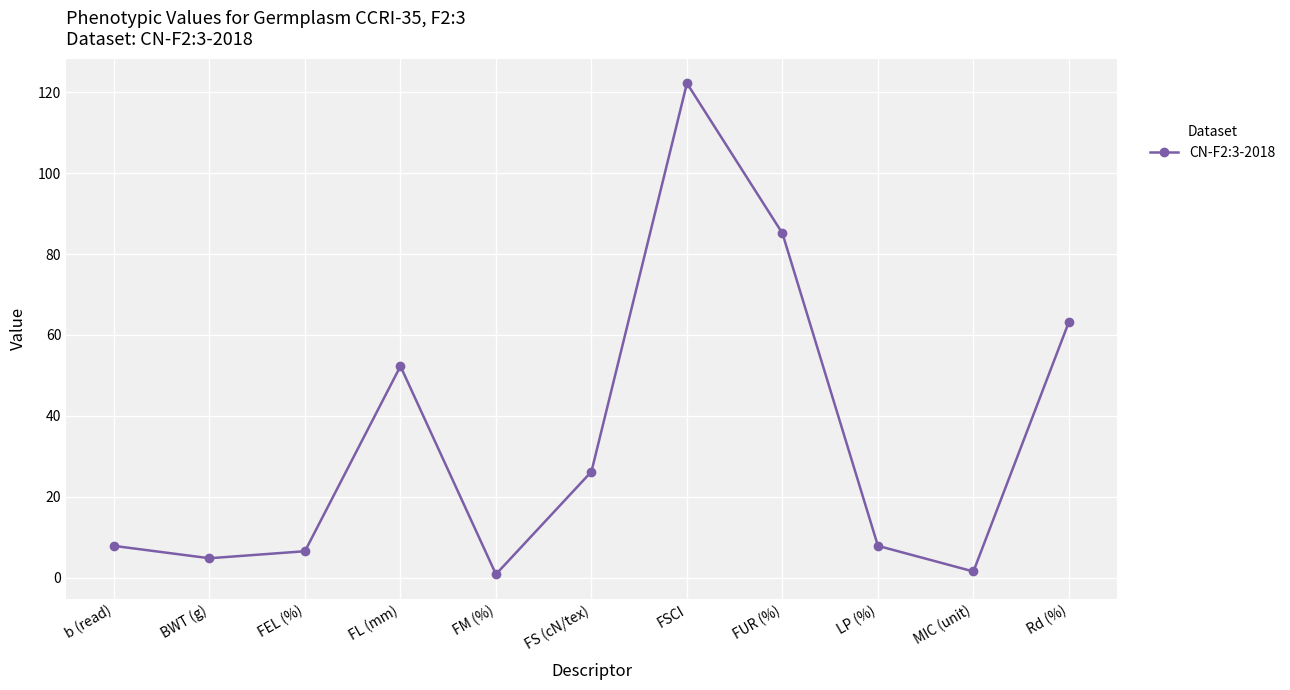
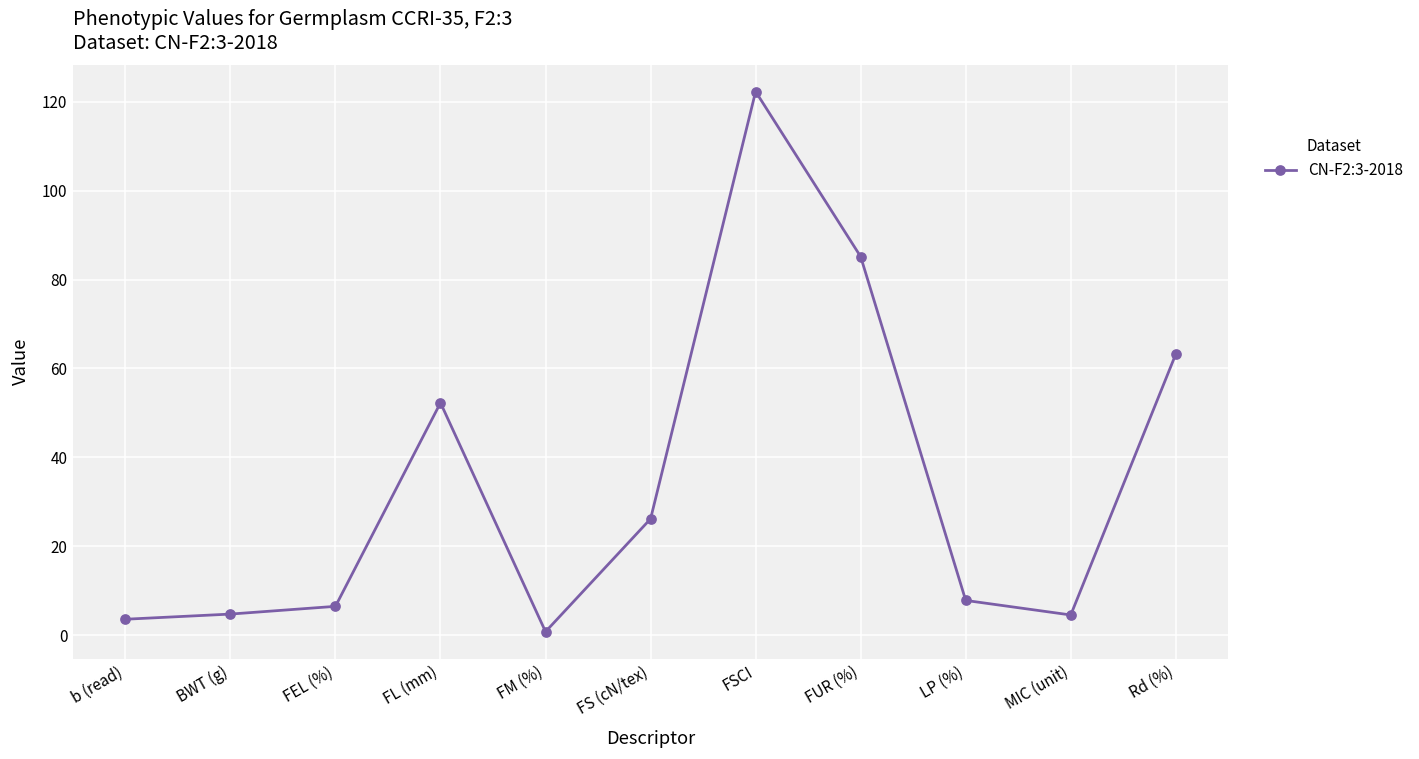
  {
-   "b (read)": 8,
+   "b (read)": 4,
    "BWT (g)": 5,
    "FEL (%)": 7,
    "FL (mm)": 52,
    "FM (%)": 1,
    "FS (cN/tex)": 26,
    "FSCI": 122,
    "FUR (%)": 85,
    "LP (%)": 8,
-   "MIC (unit)": 2,
+   "MIC (unit)": 5,
    "Rd (%)": 63
  }
